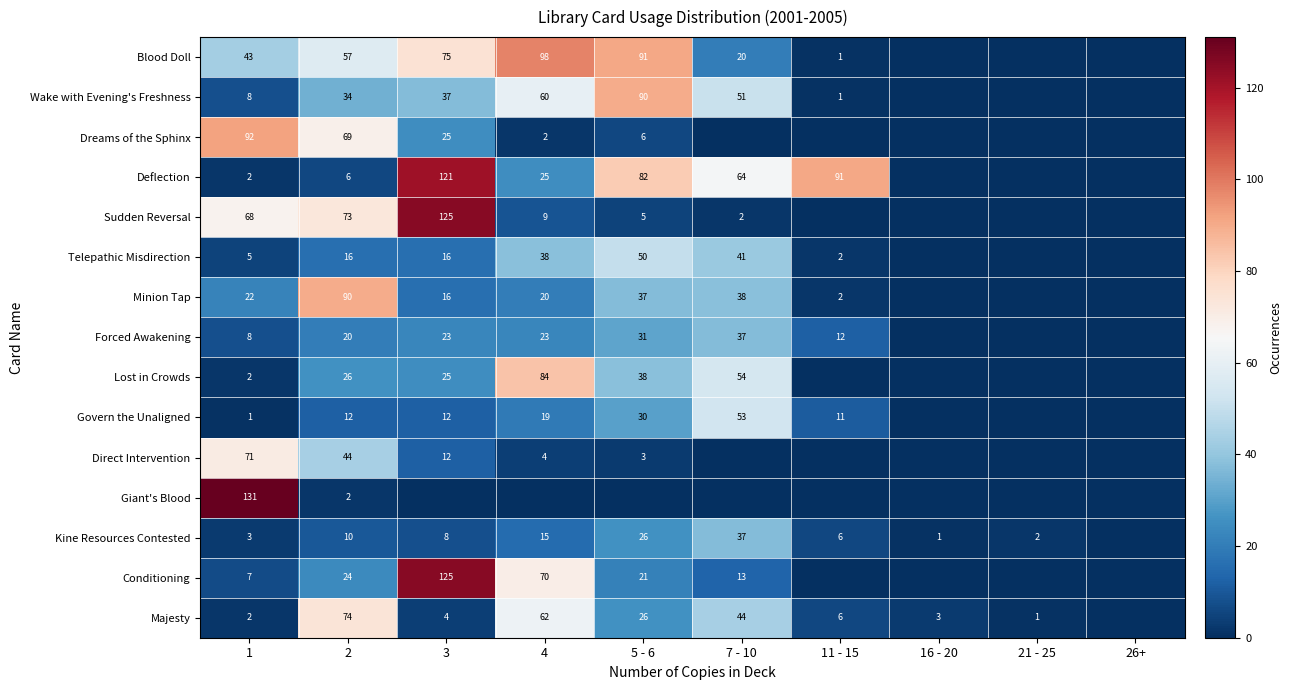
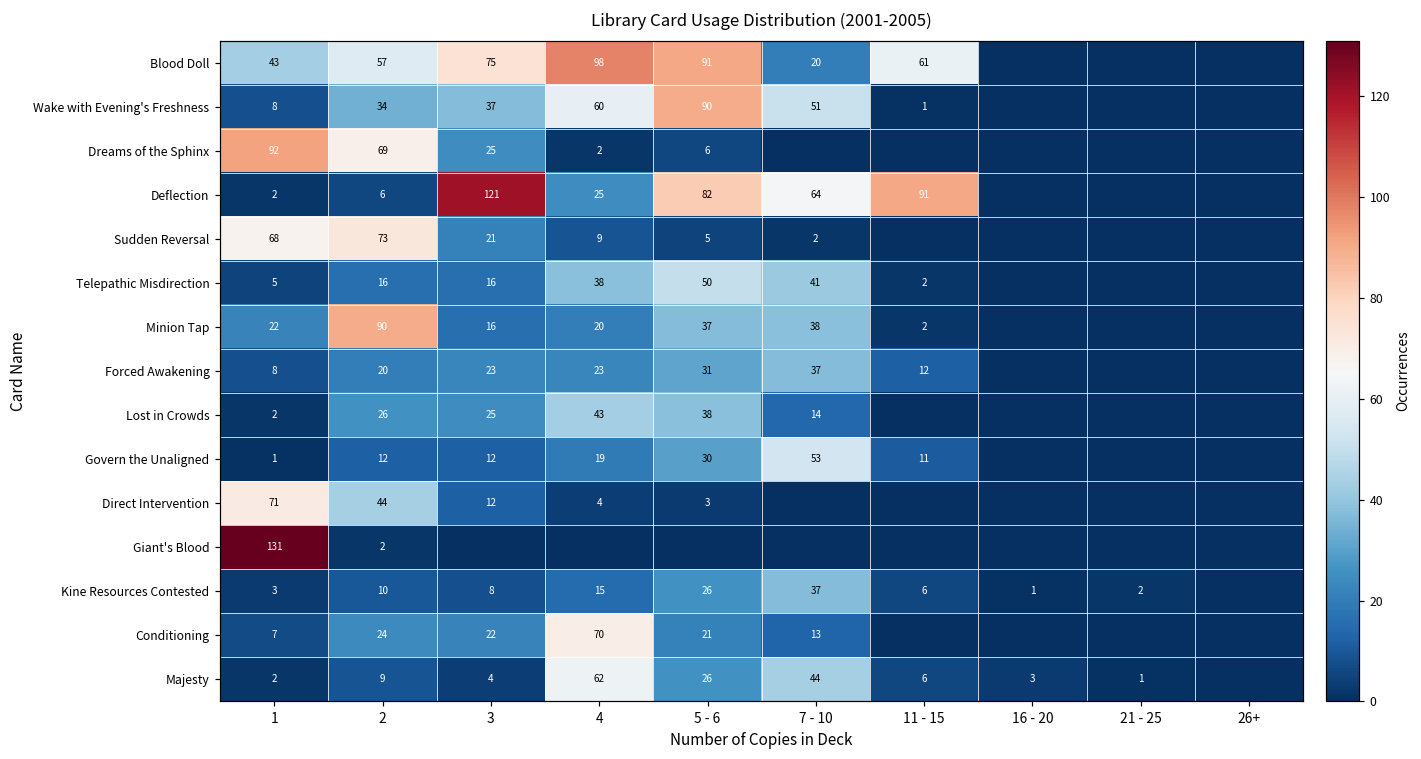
  {
    "Blood Doll": {
      "1": 43,
      "2": 57,
      "3": 75,
      "4": 98,
      "5 - 6": 91,
      "7 - 10": 20,
-     "11 - 15": 1
+     "11 - 15": 61
    },
    "Wake with Evening's Freshness": {
      "1": 8,
      "2": 34,
      "3": 37,
      "4": 60,
      "5 - 6": 90,
      "7 - 10": 51,
      "11 - 15": 1
    },
    "Dreams of the Sphinx": {
      "1": 92,
      "2": 69,
      "3": 25,
      "4": 2,
      "5 - 6": 6
    },
    "Deflection": {
      "1": 2,
      "2": 6,
      "3": 121,
      "4": 25,
      "5 - 6": 82,
      "7 - 10": 64,
      "11 - 15": 91
    },
    "Sudden Reversal": {
      "1": 68,
      "2": 73,
-     "3": 125,
+     "3": 21,
      "4": 9,
      "5 - 6": 5,
      "7 - 10": 2
    },
    "Telepathic Misdirection": {
      "1": 5,
      "2": 16,
      "3": 16,
      "4": 38,
      "5 - 6": 50,
      "7 - 10": 41,
      "11 - 15": 2
    },
    "Minion Tap": {
      "1": 22,
      "2": 90,
      "3": 16,
      "4": 20,
      "5 - 6": 37,
      "7 - 10": 38,
      "11 - 15": 2
    },
    "Forced Awakening": {
      "1": 8,
      "2": 20,
      "3": 23,
      "4": 23,
      "5 - 6": 31,
      "7 - 10": 37,
      "11 - 15": 12
    },
    "Lost in Crowds": {
      "1": 2,
      "2": 26,
      "3": 25,
-     "4": 84,
+     "4": 43,
      "5 - 6": 38,
-     "7 - 10": 54
+     "7 - 10": 14
    },
    "Govern the Unaligned": {
      "1": 1,
      "2": 12,
      "3": 12,
      "4": 19,
      "5 - 6": 30,
      "7 - 10": 53,
      "11 - 15": 11
    },
    "Direct Intervention": {
      "1": 71,
      "2": 44,
      "3": 12,
      "4": 4,
      "5 - 6": 3
    },
    "Giant's Blood": {
      "1": 131,
      "2": 2
    },
    "Kine Resources Contested": {
      "1": 3,
      "2": 10,
      "3": 8,
      "4": 15,
      "5 - 6": 26,
      "7 - 10": 37,
      "11 - 15": 6,
      "16 - 20": 1,
      "21 - 25": 2
    },
    "Conditioning": {
      "1": 7,
      "2": 24,
-     "3": 125,
+     "3": 22,
      "4": 70,
      "5 - 6": 21,
      "7 - 10": 13
    },
    "Majesty": {
      "1": 2,
-     "2": 74,
+     "2": 9,
      "3": 4,
      "4": 62,
      "5 - 6": 26,
      "7 - 10": 44,
      "11 - 15": 6,
      "16 - 20": 3,
      "21 - 25": 1
    }
  }
